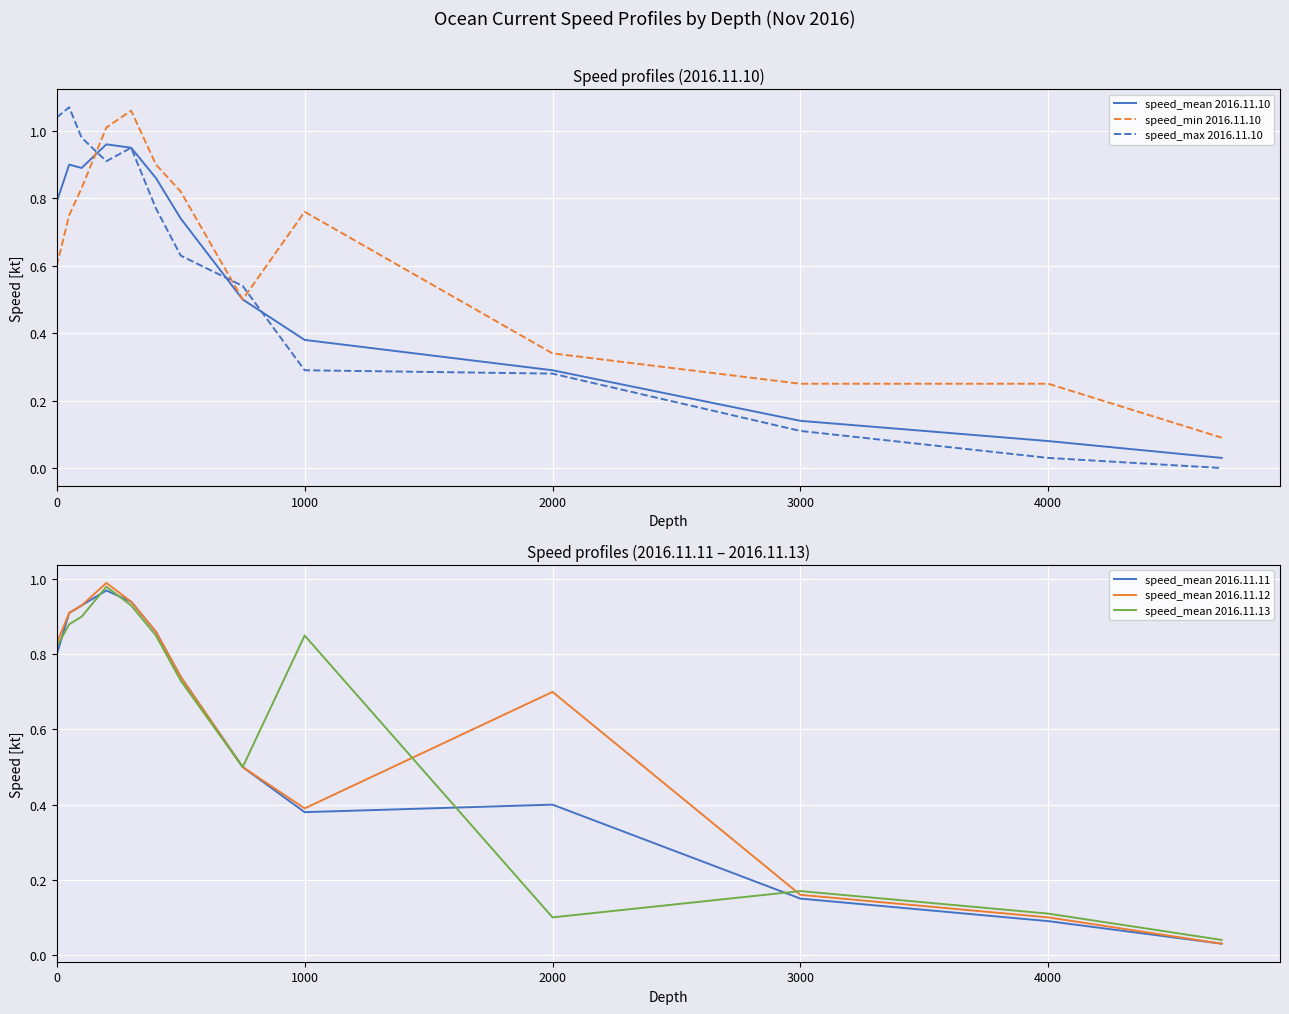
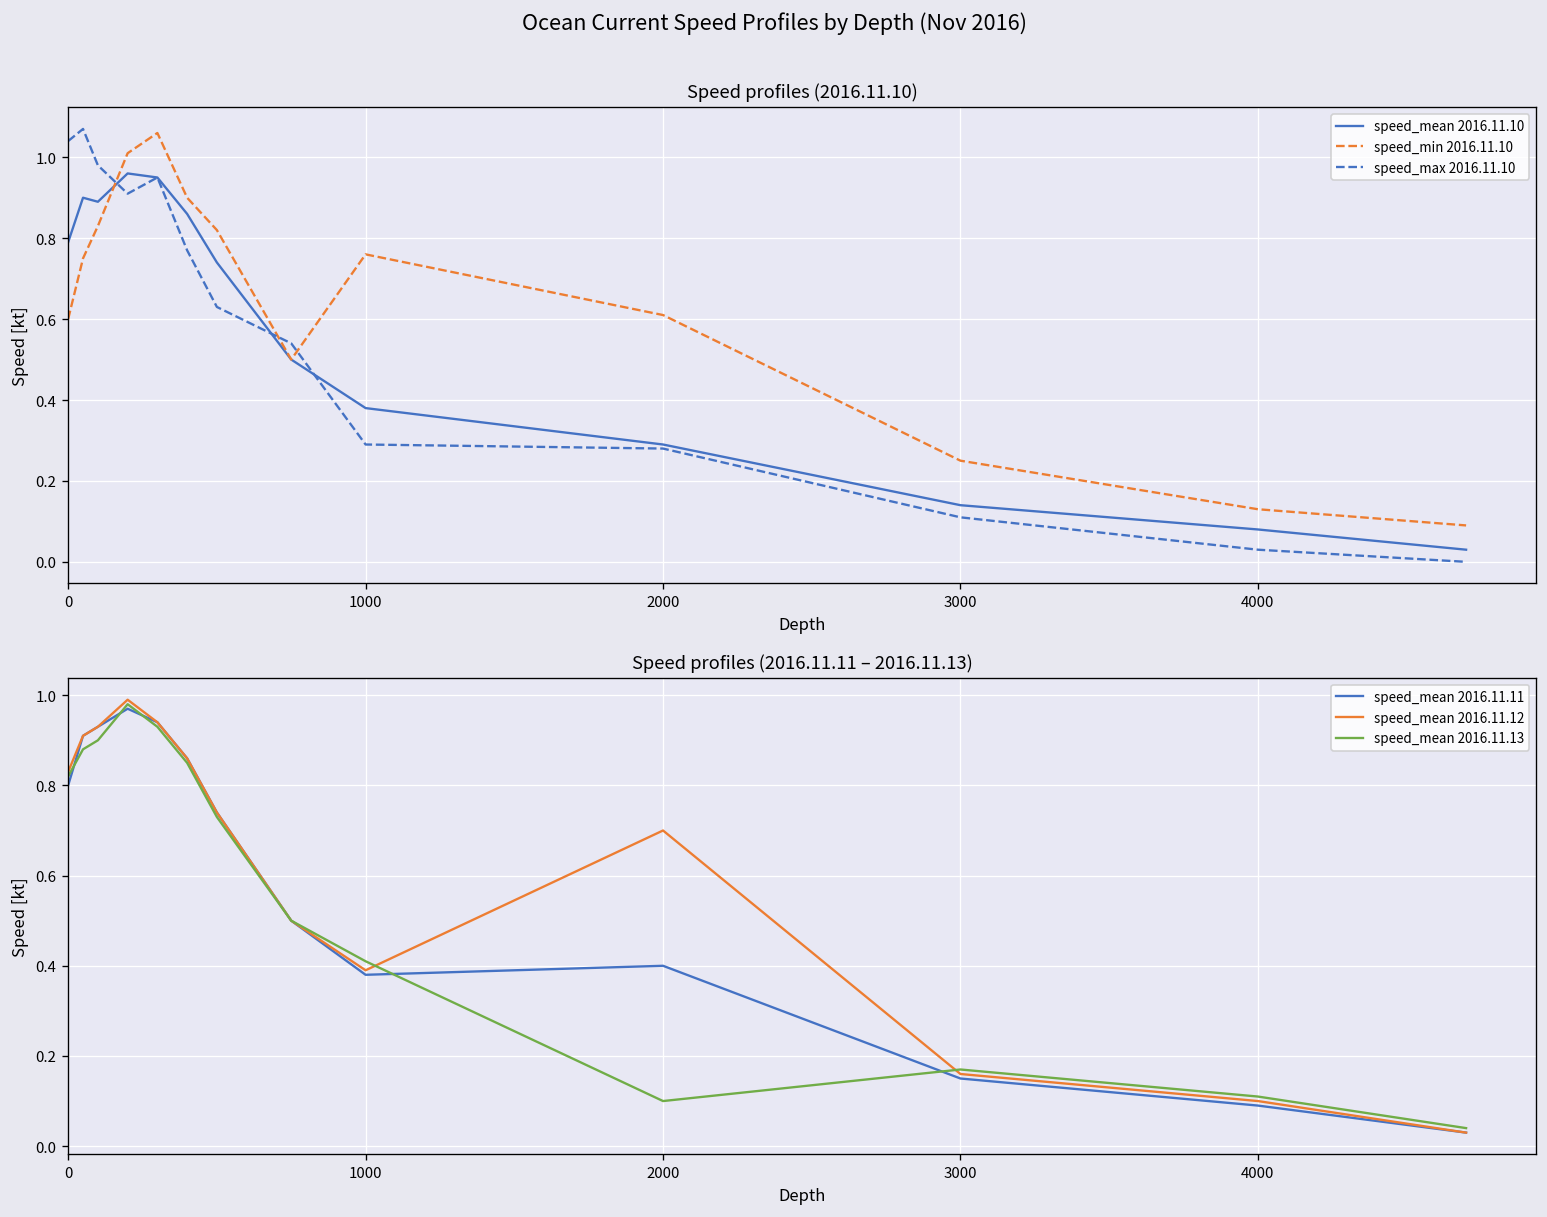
  {
    "Speed profiles (2016.11.10)": {
      "speed_min 2016.11.10": {
        "0": 0.60,
        "1000": 0.76,
-       "2000": 0.34,
+       "2000": 0.61,
        "3000": 0.25,
-       "4000": 0.25
+       "4000": 0.13
      }
    },
    "Speed profiles (2016.11.11 – 2016.11.13)": {
      "speed_mean 2016.11.11": {
        "0": 0.80,
        "1000": 0.38,
        "2000": 0.40,
        "3000": 0.15,
        "4000": 0.09
      },
      "speed_mean 2016.11.12": {
        "0": 0.83,
        "1000": 0.39,
        "2000": 0.70,
        "3000": 0.16,
        "4000": 0.10
      },
      "speed_mean 2016.11.13": {
        "0": 0.82,
-       "1000": 0.85,
+       "1000": 0.41,
        "2000": 0.10,
        "3000": 0.17,
        "4000": 0.11
      }
    }
  }
